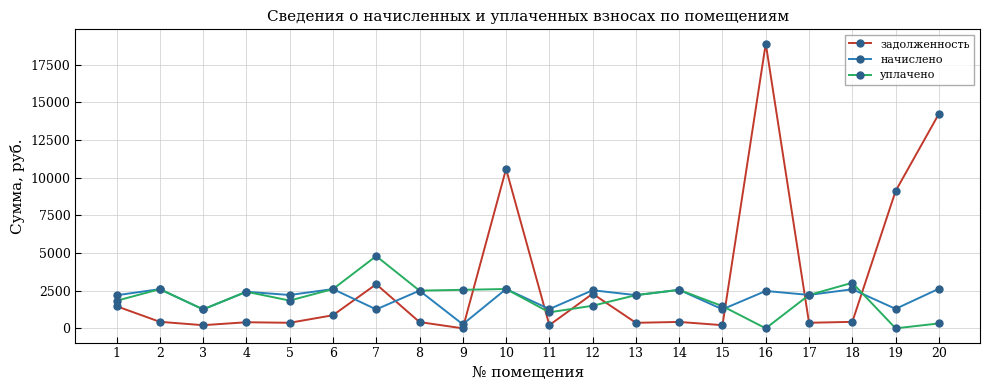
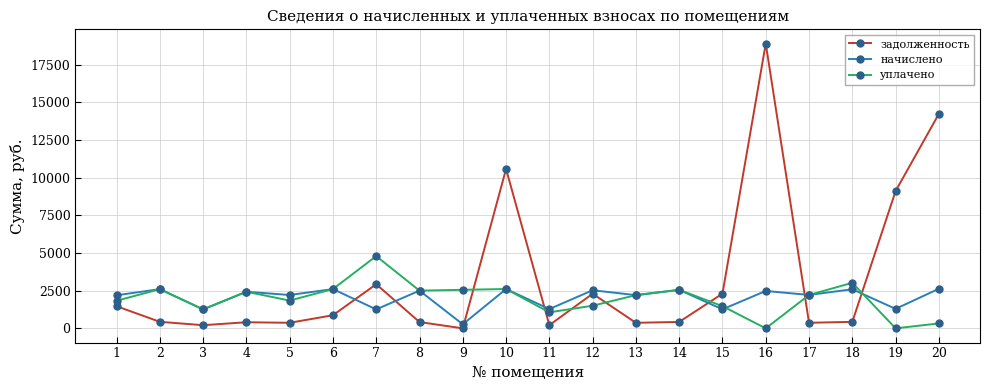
  {
    "задолженность": {
      "1": 1500,
      "2": 400,
      "3": 200,
      "4": 400,
      "5": 400,
      "6": 900,
      "7": 2900,
      "8": 400,
      "9": 0,
      "10": 10600,
      "11": 200,
      "12": 2300,
      "13": 400,
      "14": 400,
-     "15": 200,
+     "15": 2300,
      "16": 18900,
      "17": 400,
      "18": 400,
      "19": 9100,
      "20": 14200
    },
    "начислено": {
      "1": 2200,
      "5": 2200,
      "7": 1300,
      "9": 300,
      "11": 1300,
      "12": 2500,
      "15": 1300,
      "16": 2500,
      "18": 2600,
      "19": 1300,
      "20": 2600
    },
    "уплачено": {
      "1": 1800,
      "5": 1800,
      "7": 4800,
      "9": 2600,
      "11": 1100,
      "12": 1500,
      "15": 1500,
      "16": 0,
      "18": 3000,
      "19": 0,
      "20": 300
    }
  }
